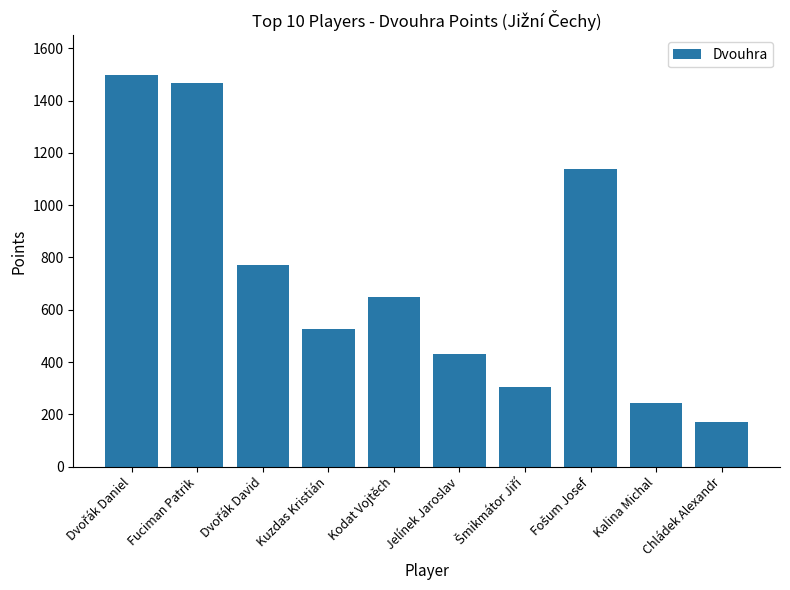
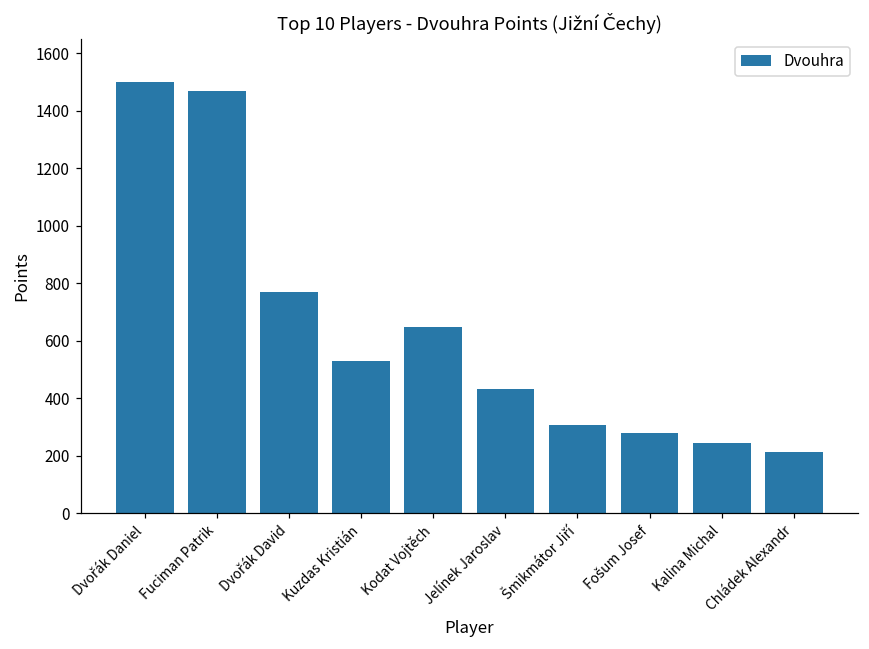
  {
    "Dvořák Daniel": 1500,
    "Fuciman Patrik": 1470,
    "Dvořák David": 770,
    "Kuzdas Kristián": 530,
    "Kodat Vojtěch": 650,
    "Jelínek Jaroslav": 430,
    "Šmikmátor Jiří": 310,
-   "Fošum Josef": 1140,
+   "Fošum Josef": 280,
    "Kalina Michal": 240,
-   "Chládek Alexandr": 170
+   "Chládek Alexandr": 210
  }
